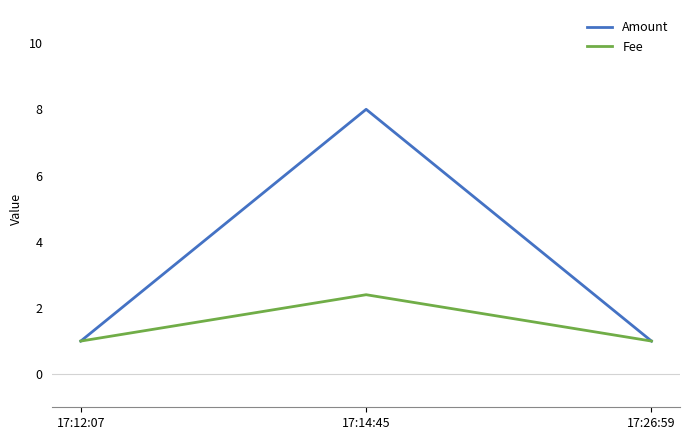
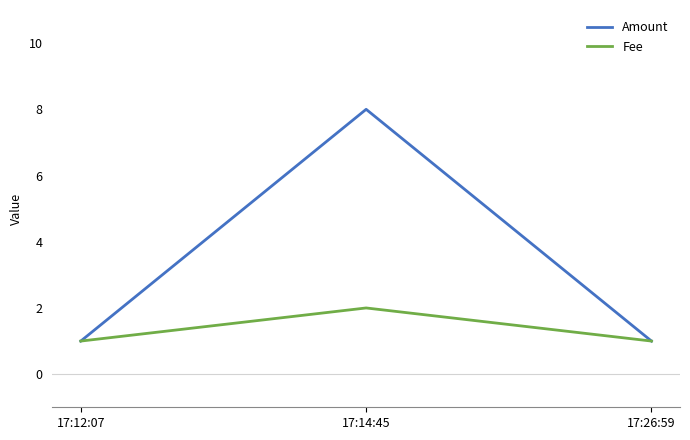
  {
    "Amount": {
      "17:14:45": 8.0
    },
    "Fee": {
-     "17:14:45": 2.4
+     "17:14:45": 2.0
    }
  }
